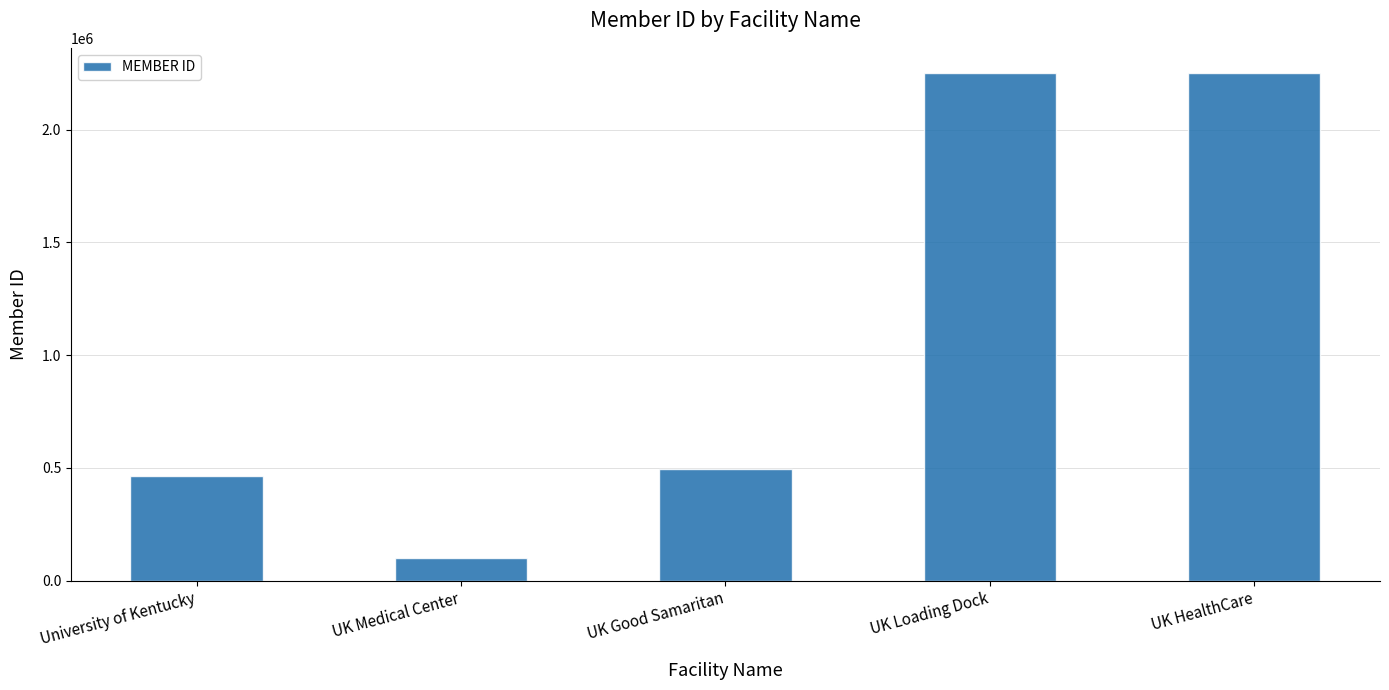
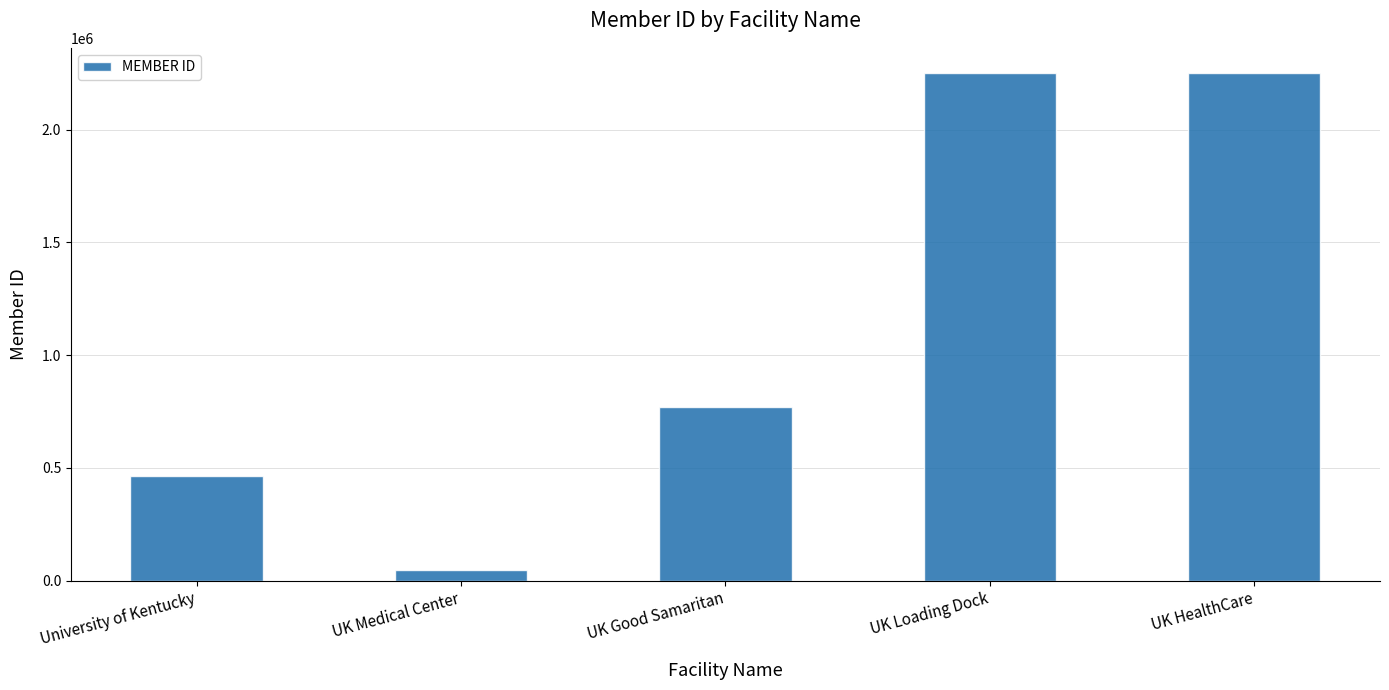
  {
    "University of Kentucky": 460000,
-   "UK Medical Center": 100000,
-   "UK Good Samaritan": 500000,
+   "UK Medical Center": 50000,
+   "UK Good Samaritan": 770000,
    "UK Loading Dock": 2250000,
    "UK HealthCare": 2250000
  }
